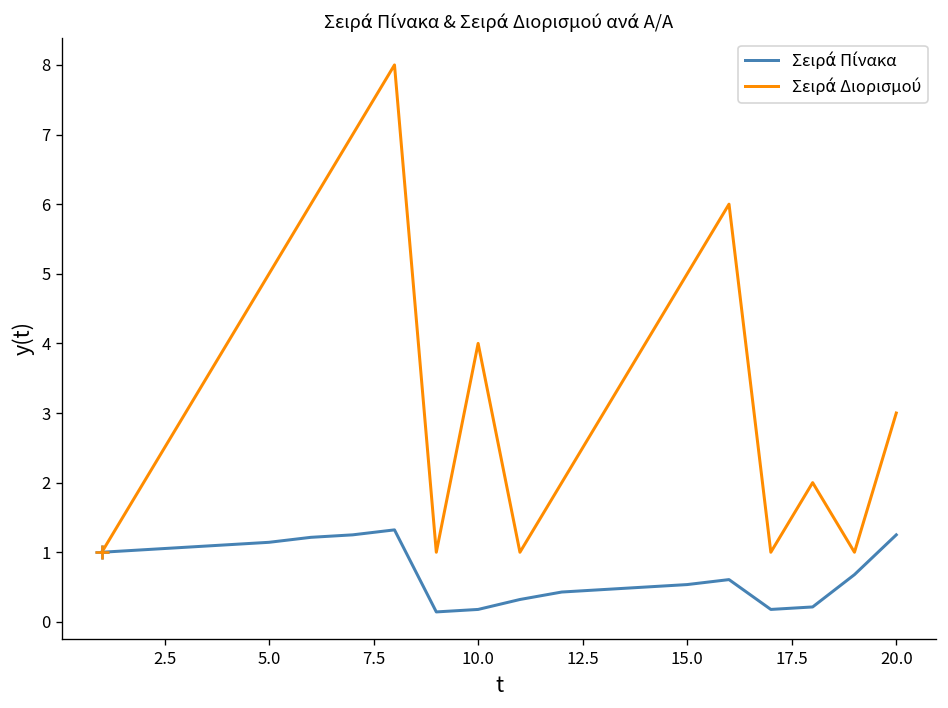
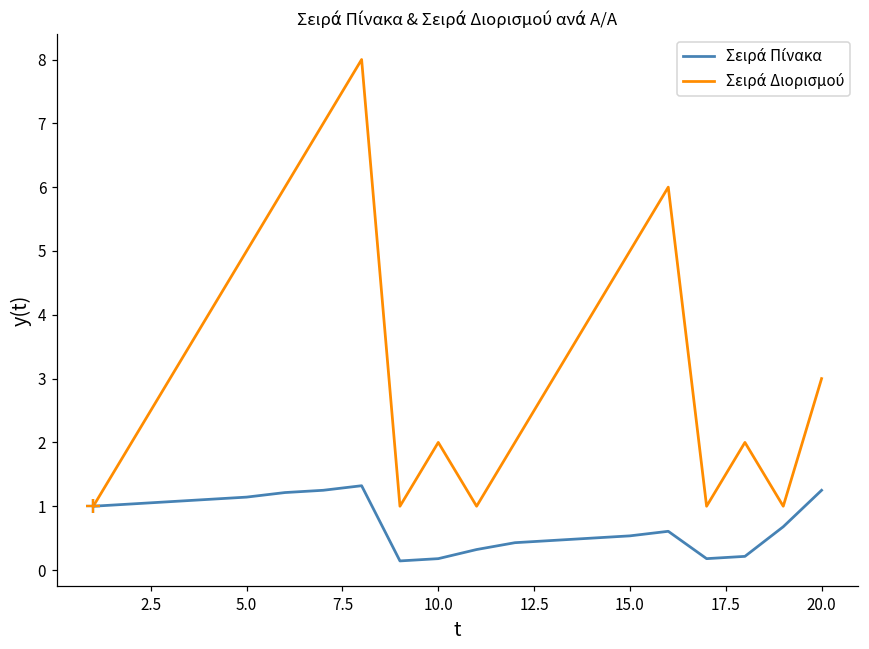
  {
    "Σειρά Διορισμού": {
      "5.0": 5,
-     "10.0": 4,
+     "10.0": 2,
      "15.0": 5,
      "20.0": 3
    }
  }
